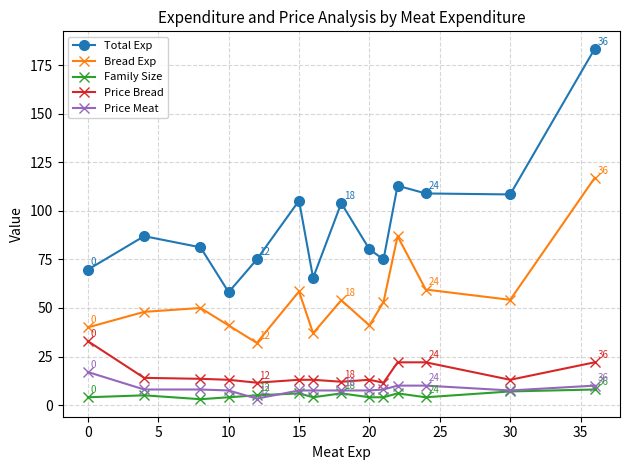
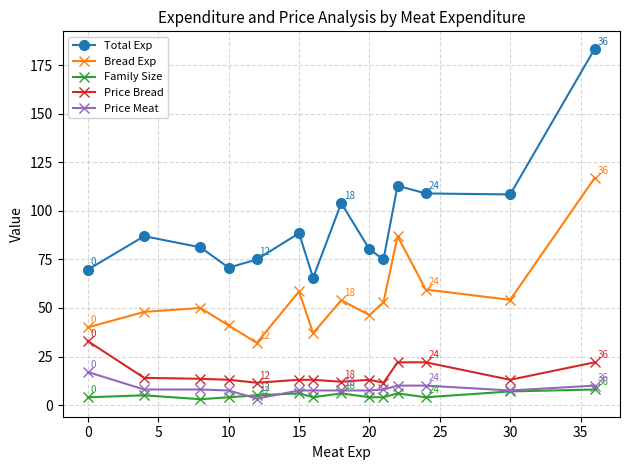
  {
    "Total Exp": {
-     "10": 58,
-     "15": 105,
+     "10": 71,
+     "15": 89,
      "20": 80,
      "30": 109
    },
    "Bread Exp": {
      "10": 41,
      "15": 59,
-     "20": 41,
+     "20": 46,
      "30": 54
    },
    "Family Size": {
      "10": 4,
      "15": 6,
      "20": 4
    },
    "Price Bread": {
      "10": 13,
      "15": 13,
      "20": 13,
      "30": 13
    },
    "Price Meat": {
      "10": 8,
      "15": 8,
      "20": 8
    }
  }
